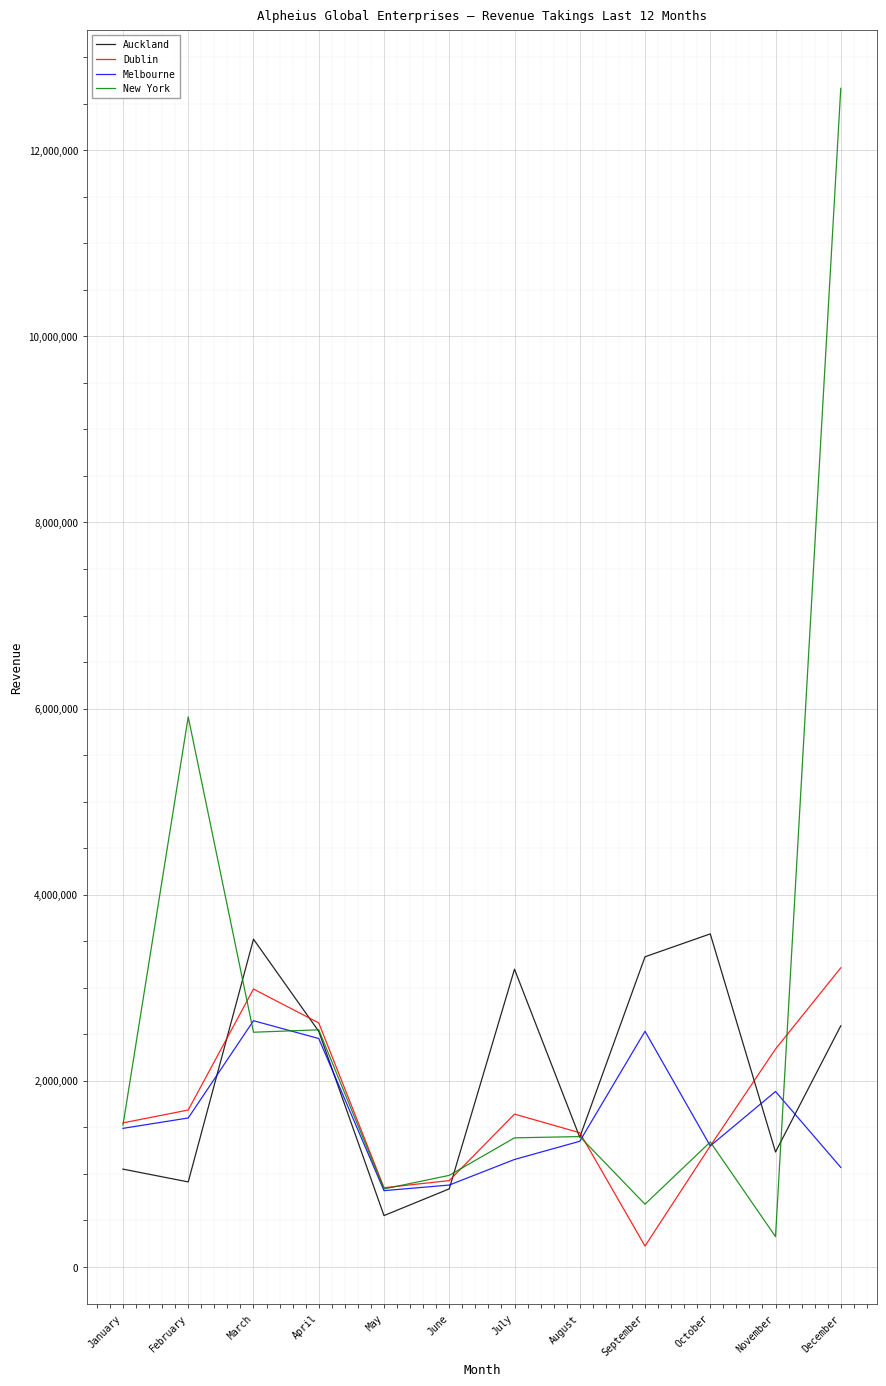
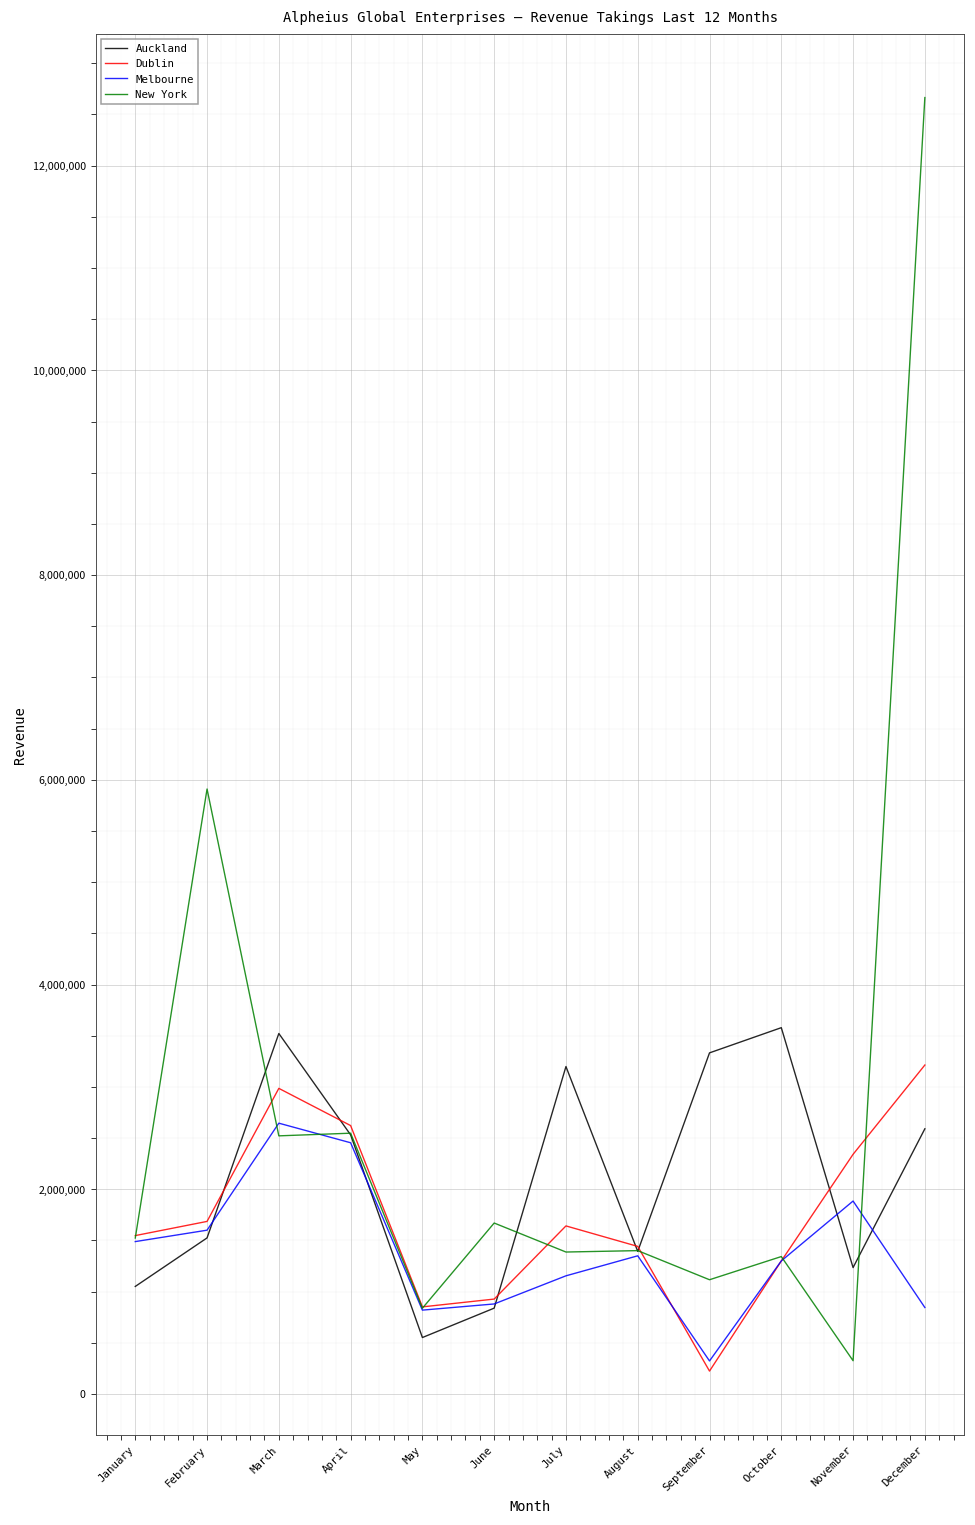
  {
    "Auckland": {
      "January": "1,100,000",
-     "February": "900,000",
+     "February": "1,500,000",
      "March": "3,500,000",
      "May": "600,000",
      "June": "800,000",
      "July": "3,200,000",
      "September": "3,300,000",
      "October": "3,600,000",
      "November": "1,200,000",
      "December": "2,600,000"
    },
    "Dublin": {
      "February": "1,700,000",
      "March": "3,000,000",
      "April": "2,600,000",
      "June": "900,000",
      "July": "1,600,000",
      "August": "1,400,000",
      "September": "200,000",
      "November": "2,300,000",
      "December": "3,200,000"
    },
    "Melbourne": {
      "January": "1,500,000",
      "February": "1,600,000",
      "March": "2,600,000",
      "April": "2,500,000",
      "June": "900,000",
      "July": "1,200,000",
      "August": "1,300,000",
-     "September": "2,500,000",
+     "September": "300,000",
      "November": "1,900,000",
-     "December": "1,100,000"
+     "December": "800,000"
    },
    "New York": {
      "February": "5,900,000",
      "March": "2,500,000",
-     "June": "1,000,000",
+     "June": "1,700,000",
      "July": "1,400,000",
-     "September": "700,000",
+     "September": "1,100,000",
      "October": "1,300,000",
      "November": "300,000",
      "December": "12,700,000"
    }
  }
